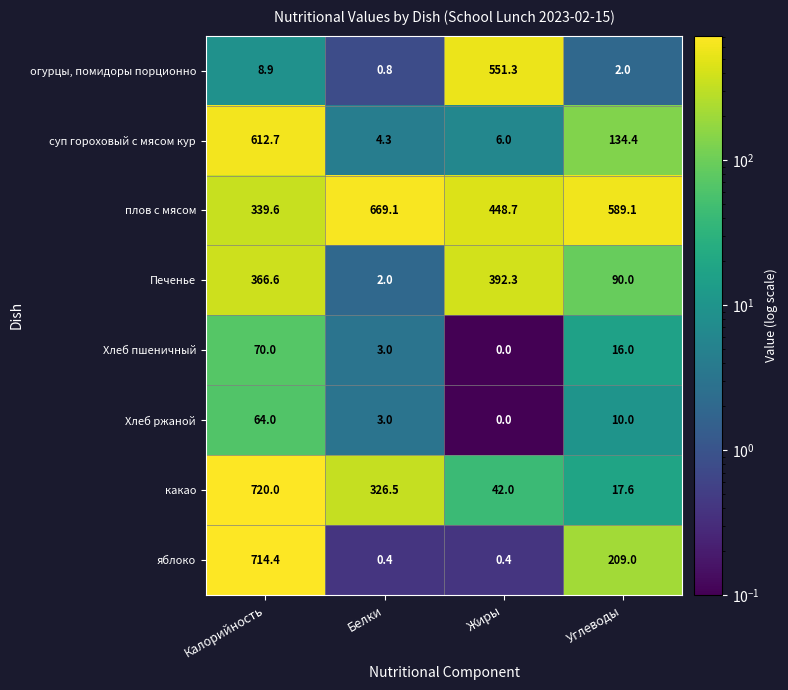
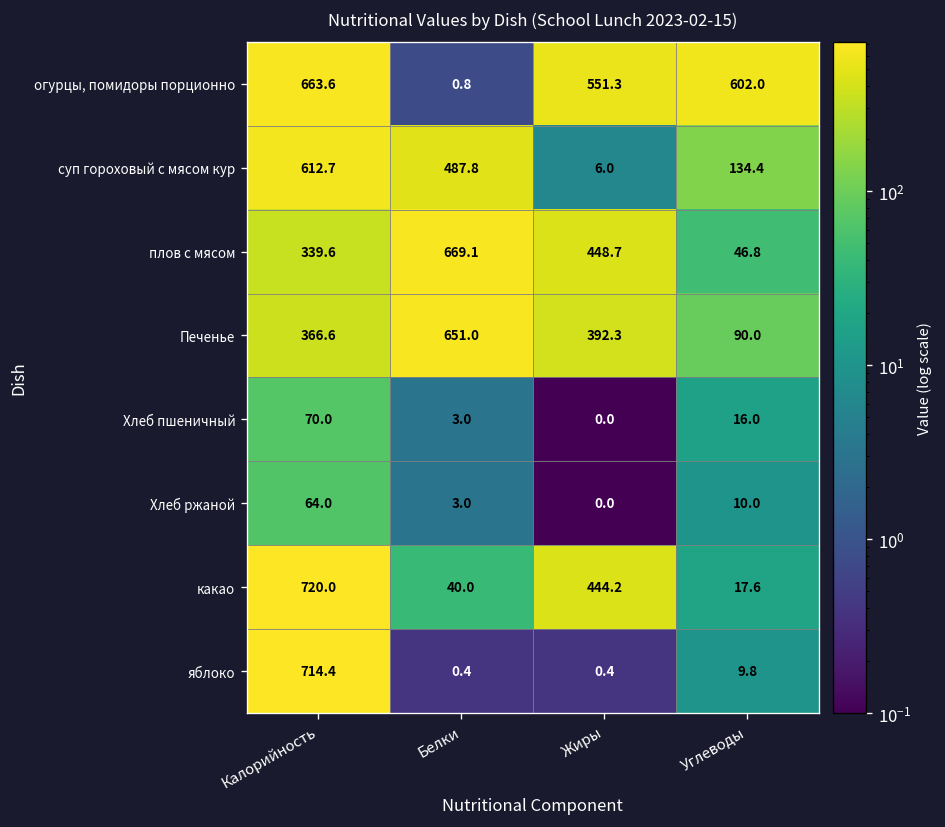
  {
    "огурцы, помидоры порционно": {
-     "Калорийность": 8.9,
+     "Калорийность": 663.6,
      "Белки": 0.8,
      "Жиры": 551.3,
-     "Углеводы": 2.0
+     "Углеводы": 602.0
    },
    "суп гороховый с мясом кур": {
      "Калорийность": 612.7,
-     "Белки": 4.3,
+     "Белки": 487.8,
      "Жиры": 6.0,
      "Углеводы": 134.4
    },
    "плов с мясом": {
      "Калорийность": 339.6,
      "Белки": 669.1,
      "Жиры": 448.7,
-     "Углеводы": 589.1
+     "Углеводы": 46.8
    },
    "Печенье": {
      "Калорийность": 366.6,
-     "Белки": 2.0,
+     "Белки": 651.0,
      "Жиры": 392.3,
      "Углеводы": 90.0
    },
    "Хлеб пшеничный": {
      "Калорийность": 70.0,
      "Белки": 3.0,
      "Жиры": 0.0,
      "Углеводы": 16.0
    },
    "Хлеб ржаной": {
      "Калорийность": 64.0,
      "Белки": 3.0,
      "Жиры": 0.0,
      "Углеводы": 10.0
    },
    "какао": {
      "Калорийность": 720.0,
-     "Белки": 326.5,
-     "Жиры": 42.0,
+     "Белки": 40.0,
+     "Жиры": 444.2,
      "Углеводы": 17.6
    },
    "яблоко": {
      "Калорийность": 714.4,
      "Белки": 0.4,
      "Жиры": 0.4,
-     "Углеводы": 209.0
+     "Углеводы": 9.8
    }
  }
